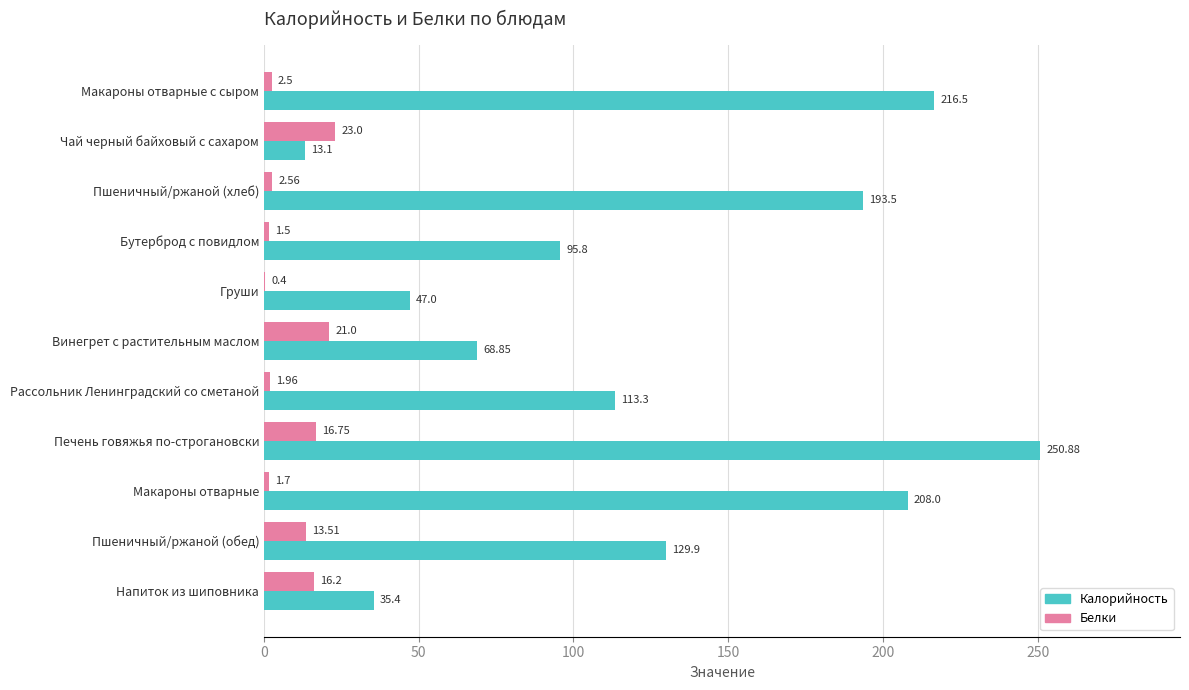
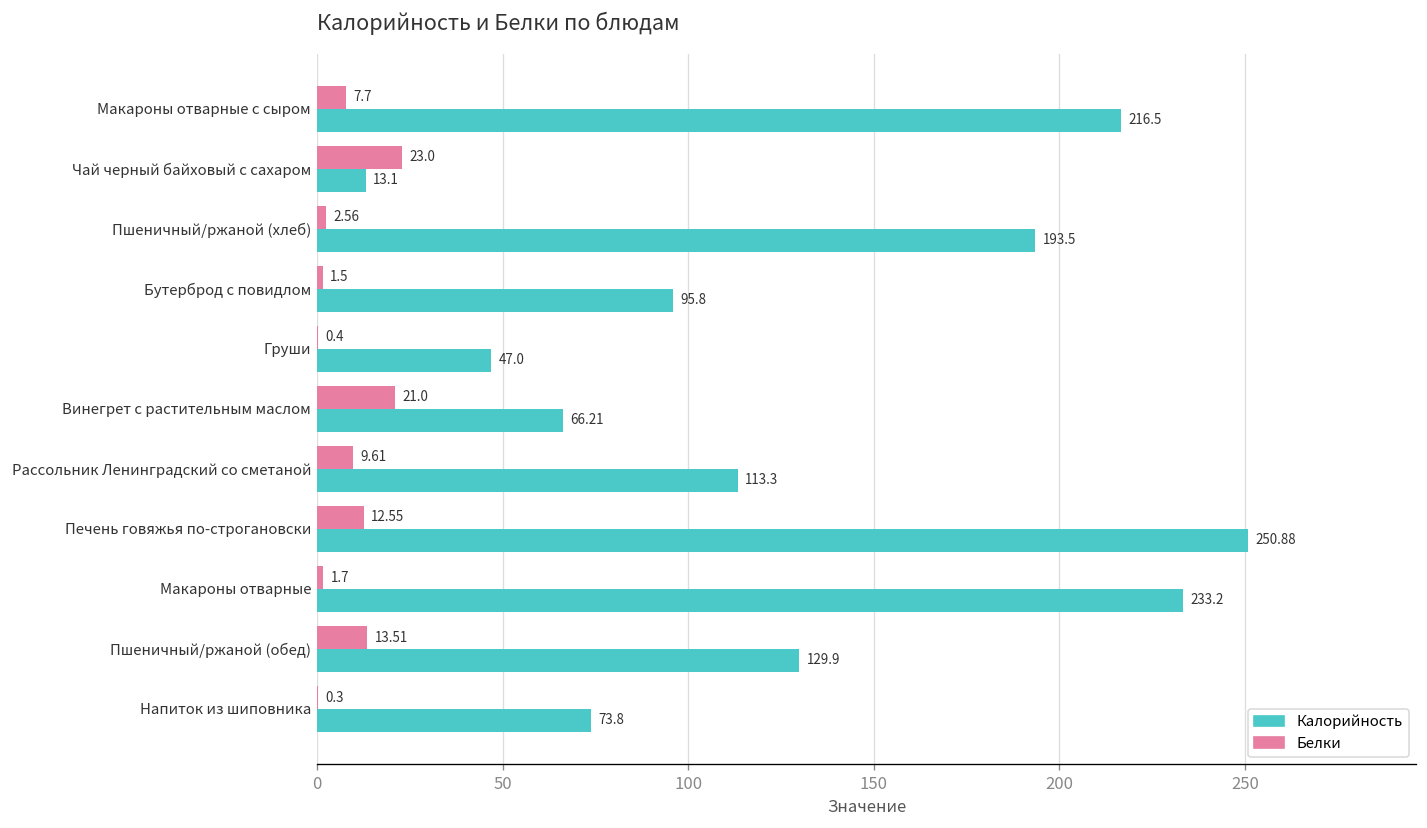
  {
    "Калорийность": {
      "Макароны отварные с сыром": 216.5,
      "Чай черный байховый с сахаром": 13.1,
      "Пшеничный/ржаной (хлеб)": 193.5,
      "Бутерброд с повидлом": 95.8,
      "Груши": 47.0,
-     "Винегрет с растительным маслом": 68.85,
+     "Винегрет с растительным маслом": 66.21,
      "Рассольник Ленинградский со сметаной": 113.3,
      "Печень говяжья по-строгановски": 250.88,
-     "Макароны отварные": 208.0,
+     "Макароны отварные": 233.2,
      "Пшеничный/ржаной (обед)": 129.9,
-     "Напиток из шиповника": 35.4
+     "Напиток из шиповника": 73.8
    },
    "Белки": {
-     "Макароны отварные с сыром": 2.5,
+     "Макароны отварные с сыром": 7.7,
      "Чай черный байховый с сахаром": 23.0,
      "Пшеничный/ржаной (хлеб)": 2.56,
      "Бутерброд с повидлом": 1.5,
      "Груши": 0.4,
      "Винегрет с растительным маслом": 21.0,
-     "Рассольник Ленинградский со сметаной": 1.96,
-     "Печень говяжья по-строгановски": 16.75,
+     "Рассольник Ленинградский со сметаной": 9.61,
+     "Печень говяжья по-строгановски": 12.55,
      "Макароны отварные": 1.7,
      "Пшеничный/ржаной (обед)": 13.51,
-     "Напиток из шиповника": 16.2
+     "Напиток из шиповника": 0.3
    }
  }
